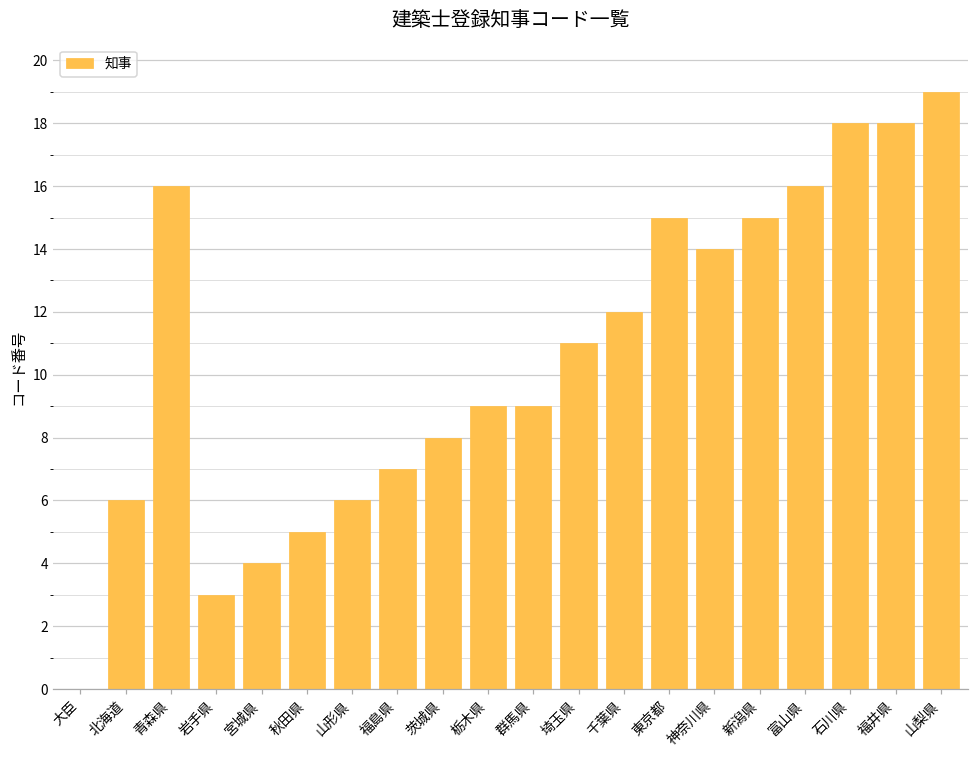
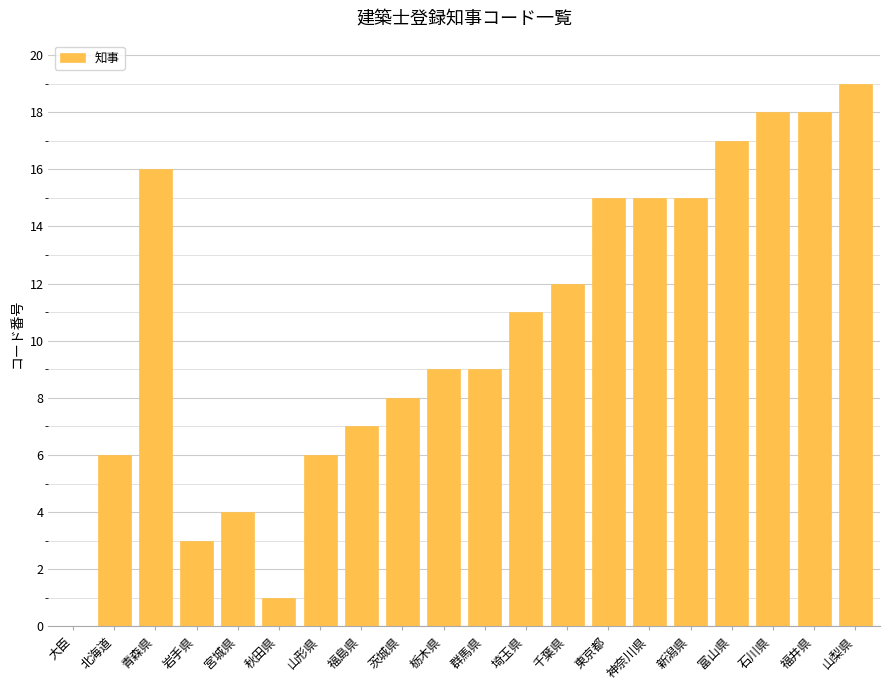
  {
    "大臣": 0,
    "北海道": 6,
    "青森県": 16,
    "岩手県": 3,
    "宮城県": 4,
-   "秋田県": 5,
+   "秋田県": 1,
    "山形県": 6,
    "福島県": 7,
    "茨城県": 8,
    "栃木県": 9,
    "群馬県": 9,
    "埼玉県": 11,
    "千葉県": 12,
    "東京都": 15,
-   "神奈川県": 14,
+   "神奈川県": 15,
    "新潟県": 15,
-   "富山県": 16,
+   "富山県": 17,
    "石川県": 18,
    "福井県": 18,
    "山梨県": 19
  }
